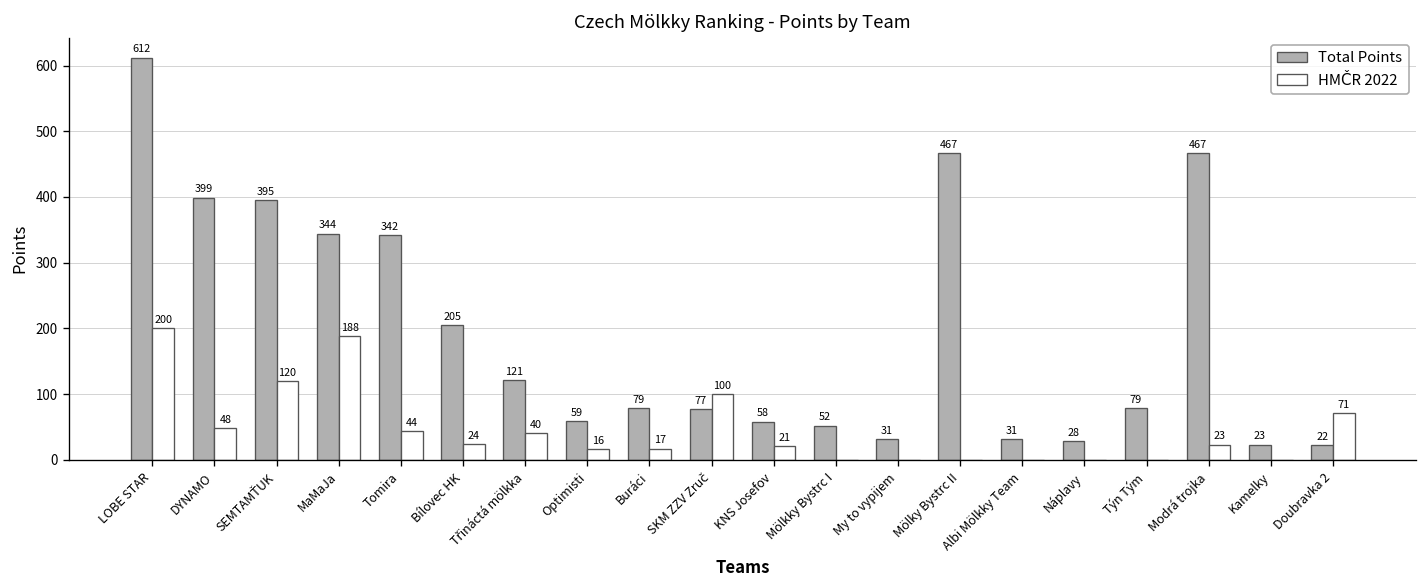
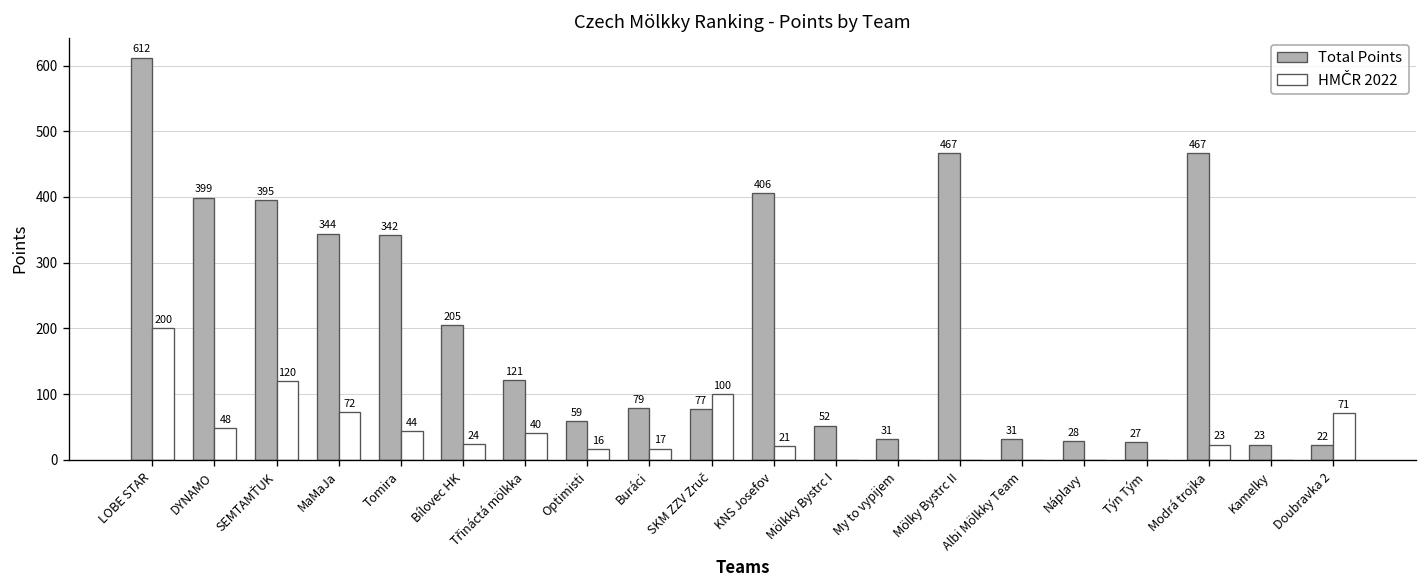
  {
    "Total Points": {
      "LOBE STAR": 612,
      "DYNAMO": 399,
      "SEMTAMŤUK": 395,
      "MaMaJa": 344,
      "Tomira": 342,
      "Bílovec HK": 205,
      "Třináctá mölkka": 121,
      "Optimisti": 59,
      "Buráci": 79,
      "SKM ZZV Zruč": 77,
-     "KNS Josefov": 58,
+     "KNS Josefov": 406,
      "Mölkky Bystrc I": 52,
      "My to vypijem": 31,
      "Mölky Bystrc II": 467,
      "Albi Mölkky Team": 31,
      "Náplavy": 28,
-     "Týn Tým": 79,
+     "Týn Tým": 27,
      "Modrá trojka": 467,
      "Kamelky": 23,
      "Doubravka 2": 22
    },
    "HMČR 2022": {
      "LOBE STAR": 200,
      "DYNAMO": 48,
      "SEMTAMŤUK": 120,
-     "MaMaJa": 188,
+     "MaMaJa": 72,
      "Tomira": 44,
      "Bílovec HK": 24,
      "Třináctá mölkka": 40,
      "Optimisti": 16,
      "Buráci": 17,
      "SKM ZZV Zruč": 100,
      "KNS Josefov": 21,
      "Modrá trojka": 23,
      "Doubravka 2": 71
    }
  }
